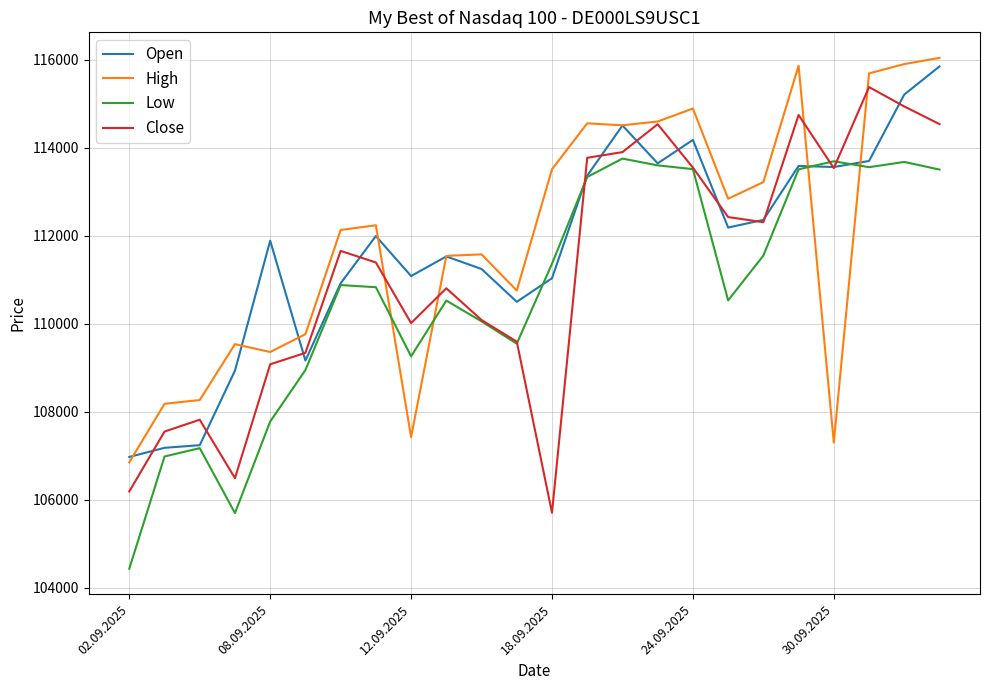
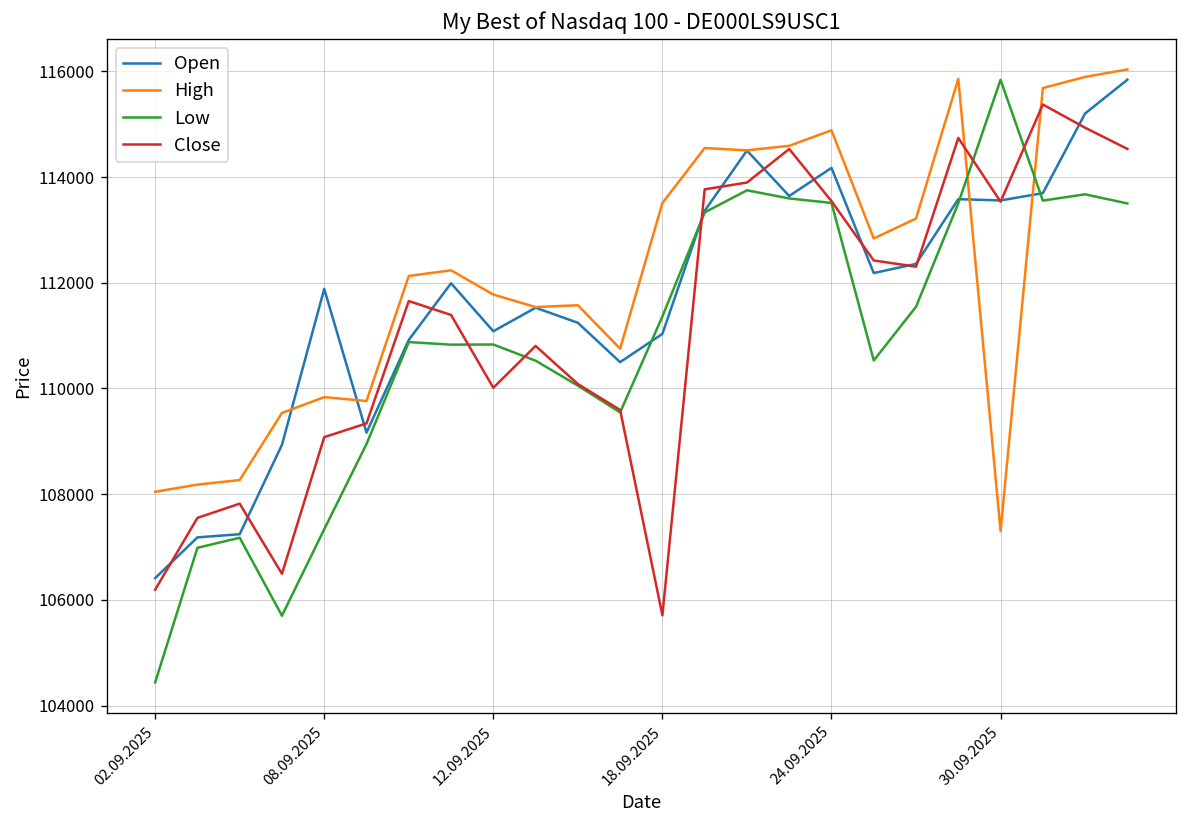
  {
    "Open": {
-     "02.09.2025": 107000,
+     "02.09.2025": 106400,
      "08.09.2025": 111900,
      "12.09.2025": 111100,
      "18.09.2025": 111000,
      "24.09.2025": 114200
    },
    "High": {
-     "02.09.2025": 106900,
-     "08.09.2025": 109400,
-     "12.09.2025": 107400,
+     "02.09.2025": 108000,
+     "08.09.2025": 109800,
+     "12.09.2025": 111800,
      "18.09.2025": 113500,
      "24.09.2025": 114900,
      "30.09.2025": 107300
    },
    "Low": {
      "02.09.2025": 104400,
-     "08.09.2025": 107800,
-     "12.09.2025": 109300,
+     "08.09.2025": 107300,
+     "12.09.2025": 110800,
      "18.09.2025": 111400,
-     "30.09.2025": 113700
+     "30.09.2025": 115800
    },
    "Close": {
      "02.09.2025": 106200,
      "08.09.2025": 109100,
      "12.09.2025": 110000,
      "18.09.2025": 105700
    }
  }
